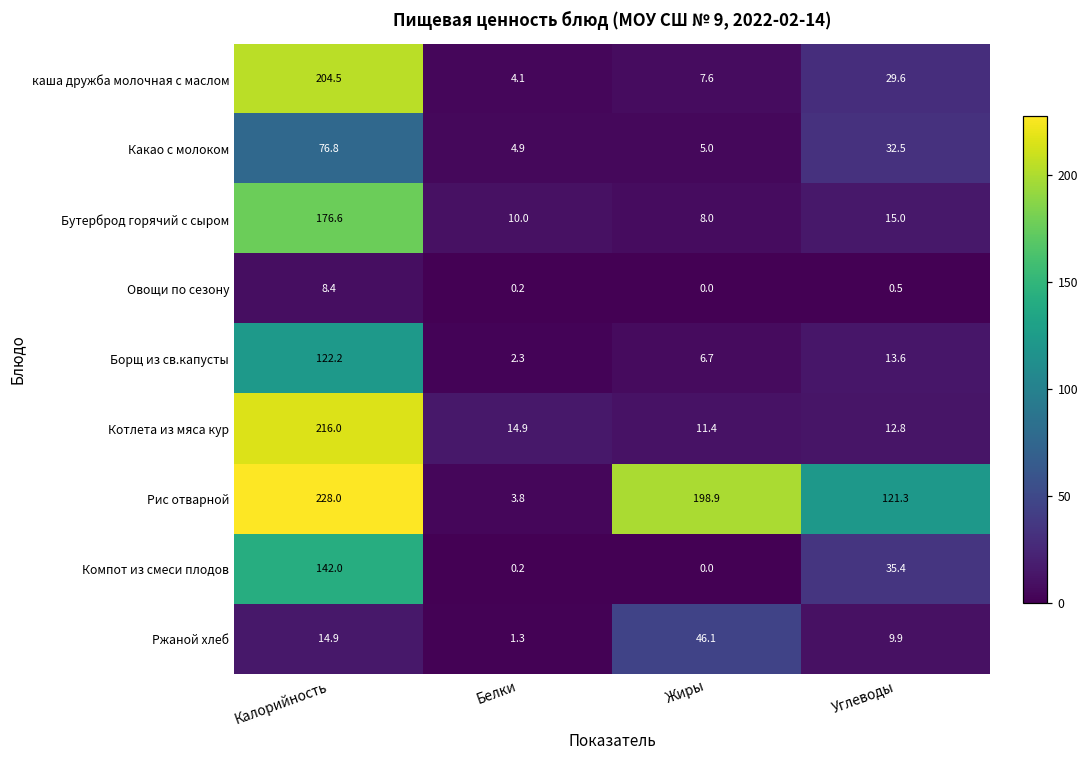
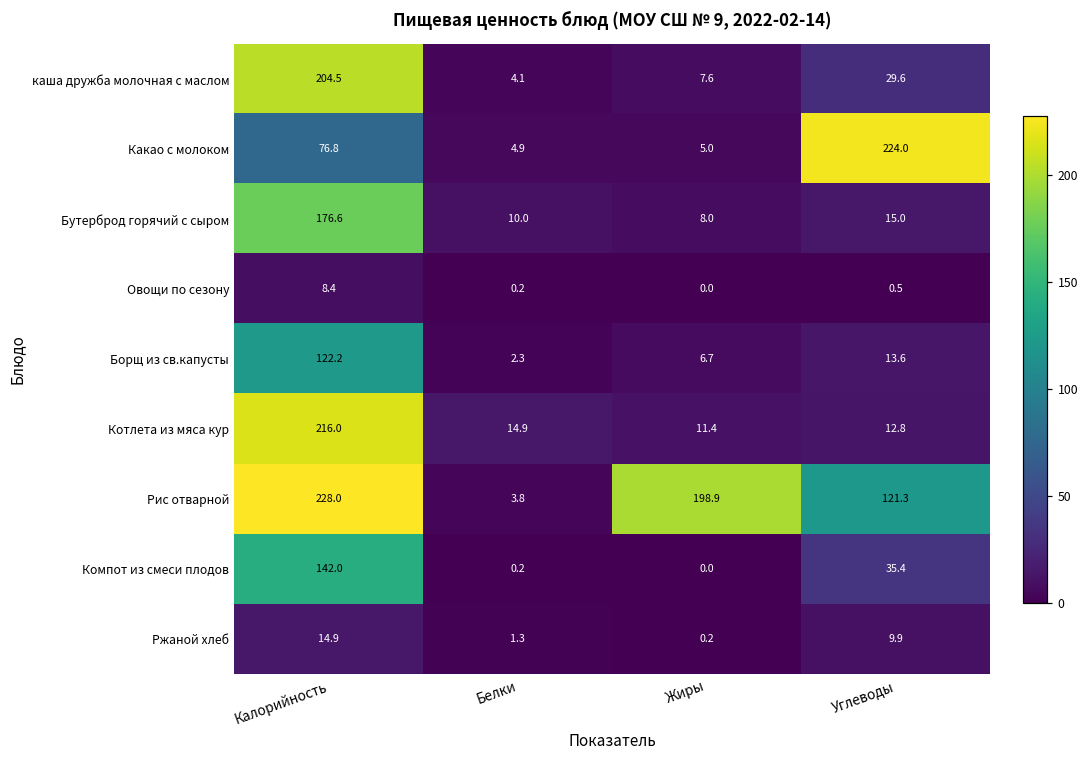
  {
    "каша дружба молочная с маслом": {
      "Калорийность": 204.5,
      "Белки": 4.1,
      "Жиры": 7.6,
      "Углеводы": 29.6
    },
    "Какао с молоком": {
      "Калорийность": 76.8,
      "Белки": 4.9,
      "Жиры": 5.0,
-     "Углеводы": 32.5
+     "Углеводы": 224.0
    },
    "Бутерброд горячий с сыром": {
      "Калорийность": 176.6,
      "Белки": 10.0,
      "Жиры": 8.0,
      "Углеводы": 15.0
    },
    "Овощи по сезону": {
      "Калорийность": 8.4,
      "Белки": 0.2,
      "Жиры": 0.0,
      "Углеводы": 0.5
    },
    "Борщ из св.капусты": {
      "Калорийность": 122.2,
      "Белки": 2.3,
      "Жиры": 6.7,
      "Углеводы": 13.6
    },
    "Котлета из мяса кур": {
      "Калорийность": 216.0,
      "Белки": 14.9,
      "Жиры": 11.4,
      "Углеводы": 12.8
    },
    "Рис отварной": {
      "Калорийность": 228.0,
      "Белки": 3.8,
      "Жиры": 198.9,
      "Углеводы": 121.3
    },
    "Компот из смеси плодов": {
      "Калорийность": 142.0,
      "Белки": 0.2,
      "Жиры": 0.0,
      "Углеводы": 35.4
    },
    "Ржаной хлеб": {
      "Калорийность": 14.9,
      "Белки": 1.3,
-     "Жиры": 46.1,
+     "Жиры": 0.2,
      "Углеводы": 9.9
    }
  }
